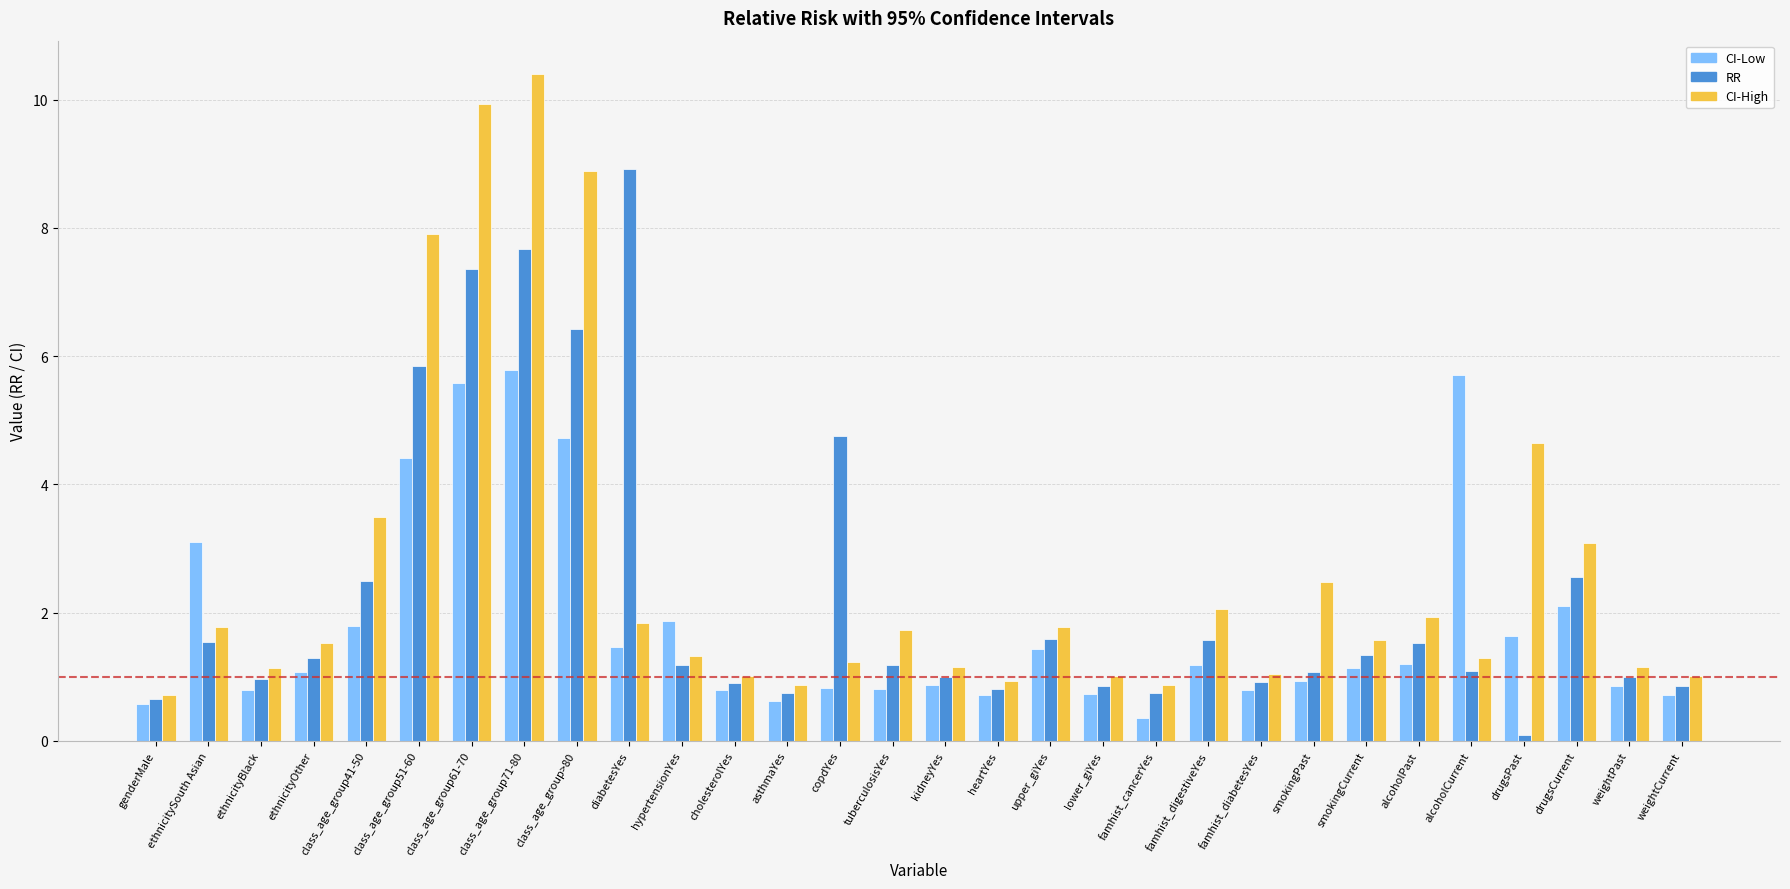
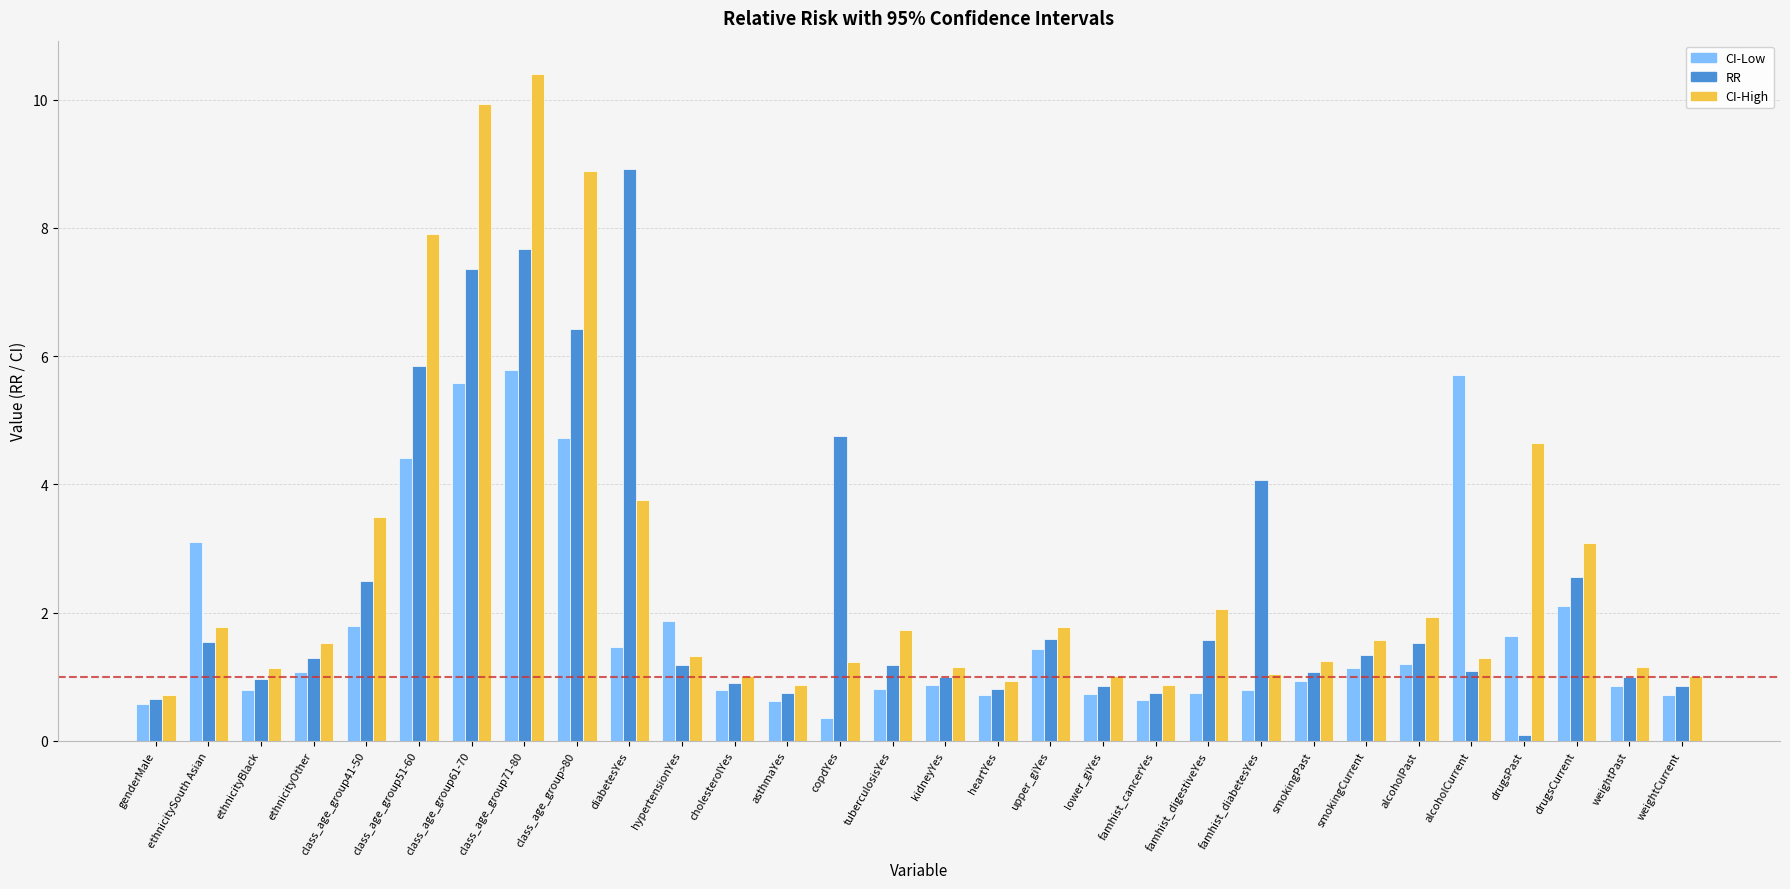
  {
    "CI-Low": {
      "genderMale": 0.6,
      "ethnicitySouth Asian": 3.1,
      "ethnicityBlack": 0.8,
      "ethnicityOther": 1.1,
      "class_age_group41-50": 1.8,
      "class_age_group51-60": 4.4,
      "class_age_group61-70": 5.6,
      "class_age_group71-80": 5.8,
      "class_age_group>80": 4.7,
      "diabetesYes": 1.5,
      "hypertensionYes": 1.9,
      "cholesterolYes": 0.8,
      "asthmaYes": 0.6,
-     "copdYes": 0.8,
+     "copdYes": 0.4,
      "tuberculosisYes": 0.8,
      "kidneyYes": 0.9,
      "heartYes": 0.7,
      "upper_giYes": 1.4,
      "lower_giYes": 0.7,
-     "famhist_cancerYes": 0.4,
-     "famhist_digestiveYes": 1.2,
+     "famhist_cancerYes": 0.6,
+     "famhist_digestiveYes": 0.7,
      "famhist_diabetesYes": 0.8,
      "smokingPast": 0.9,
      "smokingCurrent": 1.1,
      "alcoholPast": 1.2,
      "alcoholCurrent": 5.7,
      "drugsPast": 1.6,
      "drugsCurrent": 2.1,
      "weightPast": 0.9,
      "weightCurrent": 0.7
    },
    "RR": {
      "genderMale": 0.6,
      "ethnicitySouth Asian": 1.6,
      "ethnicityBlack": 1.0,
      "ethnicityOther": 1.3,
      "class_age_group41-50": 2.5,
      "class_age_group51-60": 5.8,
      "class_age_group61-70": 7.4,
      "class_age_group71-80": 7.7,
      "class_age_group>80": 6.4,
      "diabetesYes": 8.9,
      "hypertensionYes": 1.2,
      "cholesterolYes": 0.9,
      "asthmaYes": 0.7,
      "copdYes": 4.8,
      "tuberculosisYes": 1.2,
      "kidneyYes": 1.0,
      "heartYes": 0.8,
      "upper_giYes": 1.6,
      "lower_giYes": 0.9,
      "famhist_cancerYes": 0.8,
      "famhist_digestiveYes": 1.6,
-     "famhist_diabetesYes": 0.9,
+     "famhist_diabetesYes": 4.1,
      "smokingPast": 1.1,
      "smokingCurrent": 1.3,
      "alcoholPast": 1.5,
      "alcoholCurrent": 1.1,
      "drugsPast": 0.1,
      "drugsCurrent": 2.6,
      "weightPast": 1.0,
      "weightCurrent": 0.9
    },
    "CI-High": {
      "genderMale": 0.7,
      "ethnicitySouth Asian": 1.8,
      "ethnicityBlack": 1.1,
      "ethnicityOther": 1.5,
      "class_age_group41-50": 3.5,
      "class_age_group51-60": 7.9,
      "class_age_group61-70": 9.9,
      "class_age_group71-80": 10.4,
      "class_age_group>80": 8.9,
-     "diabetesYes": 1.8,
+     "diabetesYes": 3.8,
      "hypertensionYes": 1.3,
      "cholesterolYes": 1.0,
      "asthmaYes": 0.9,
      "copdYes": 1.2,
      "tuberculosisYes": 1.7,
      "kidneyYes": 1.2,
      "heartYes": 0.9,
      "upper_giYes": 1.8,
      "lower_giYes": 1.0,
      "famhist_cancerYes": 0.9,
      "famhist_digestiveYes": 2.1,
      "famhist_diabetesYes": 1.1,
-     "smokingPast": 2.5,
+     "smokingPast": 1.3,
      "smokingCurrent": 1.6,
      "alcoholPast": 1.9,
      "alcoholCurrent": 1.3,
      "drugsPast": 4.7,
      "drugsCurrent": 3.1,
      "weightPast": 1.2,
      "weightCurrent": 1.0
    }
  }
